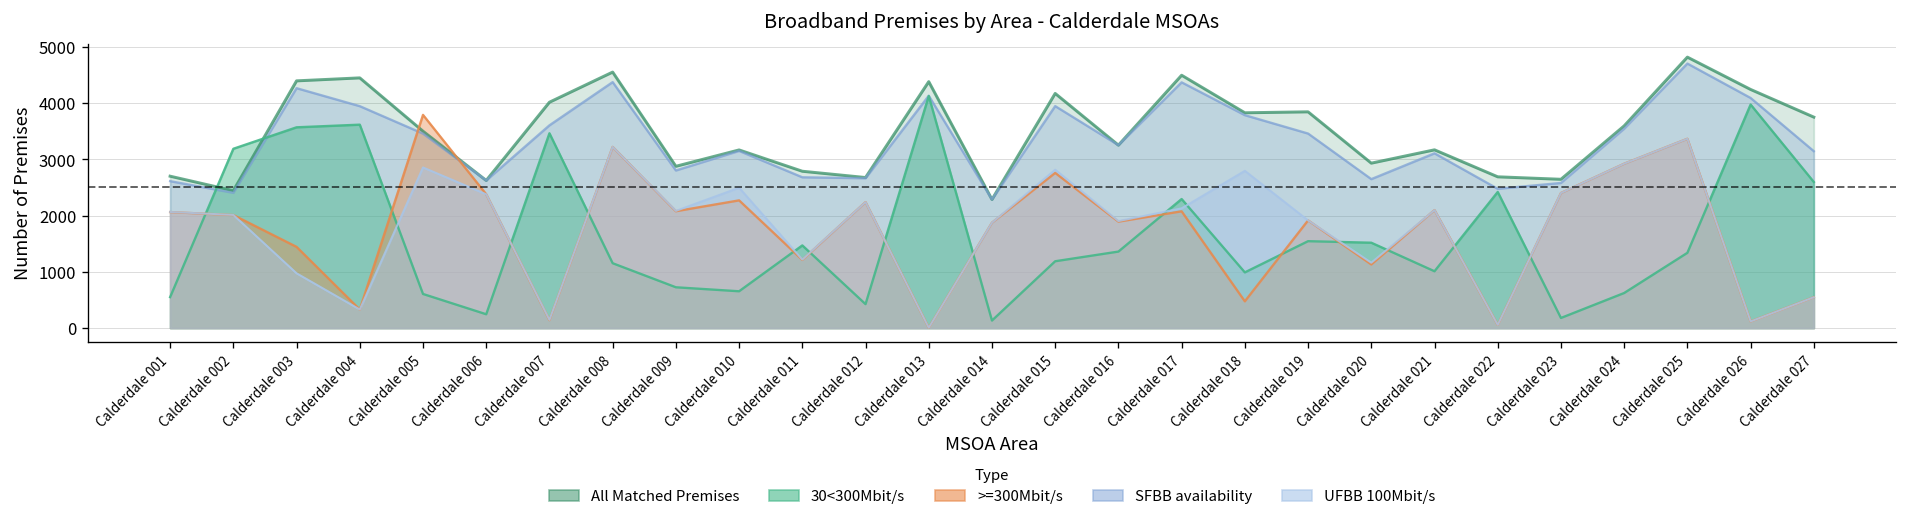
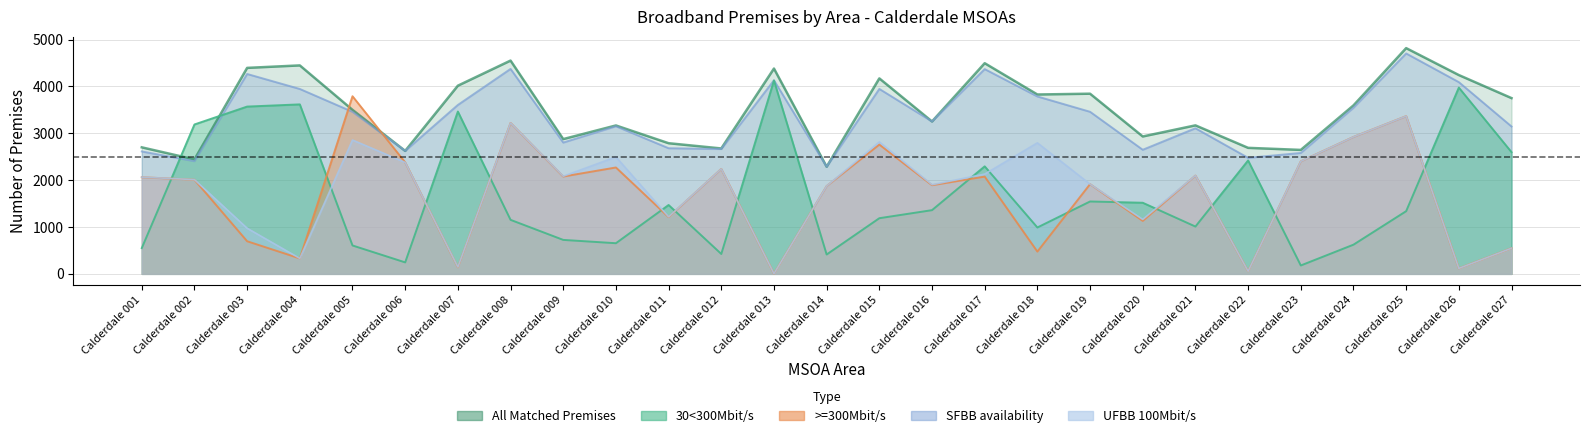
  {
    "30<300Mbit/s": {
      "Calderdale 001": 600,
      "Calderdale 002": 3200,
      "Calderdale 003": 3600,
      "Calderdale 004": 3600,
      "Calderdale 005": 600,
      "Calderdale 006": 200,
      "Calderdale 007": 3500,
      "Calderdale 008": 1200,
      "Calderdale 009": 700,
      "Calderdale 010": 700,
      "Calderdale 011": 1500,
      "Calderdale 012": 400,
-     "Calderdale 014": 100,
+     "Calderdale 014": 400,
      "Calderdale 015": 1200,
      "Calderdale 016": 1400,
      "Calderdale 017": 2300,
      "Calderdale 018": 1000,
      "Calderdale 019": 1500,
      "Calderdale 020": 1500,
      "Calderdale 021": 1000,
      "Calderdale 022": 2400,
      "Calderdale 023": 200,
      "Calderdale 024": 600,
      "Calderdale 025": 1300,
      "Calderdale 026": 4000,
      "Calderdale 027": 2600
    },
    ">=300Mbit/s": {
-     "Calderdale 003": 1400,
+     "Calderdale 003": 700,
      "Calderdale 005": 3800,
      "Calderdale 010": 2300,
      "Calderdale 015": 2800,
      "Calderdale 017": 2100,
      "Calderdale 018": 500
    }
  }
